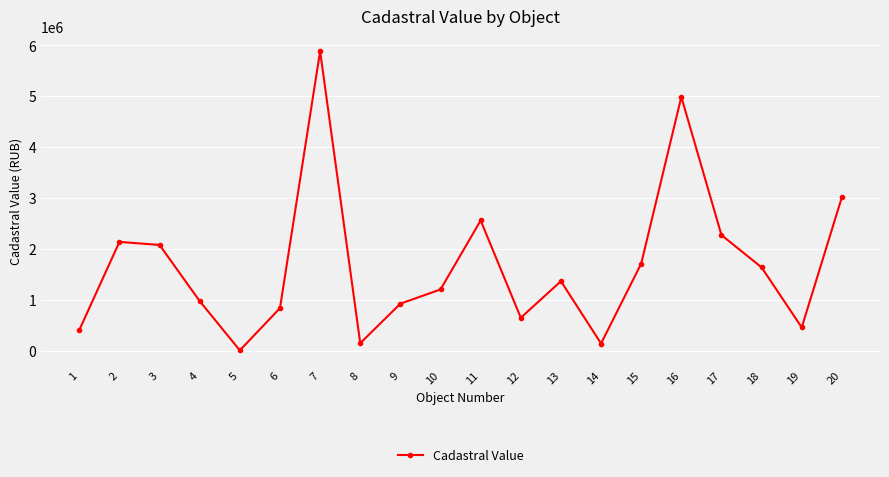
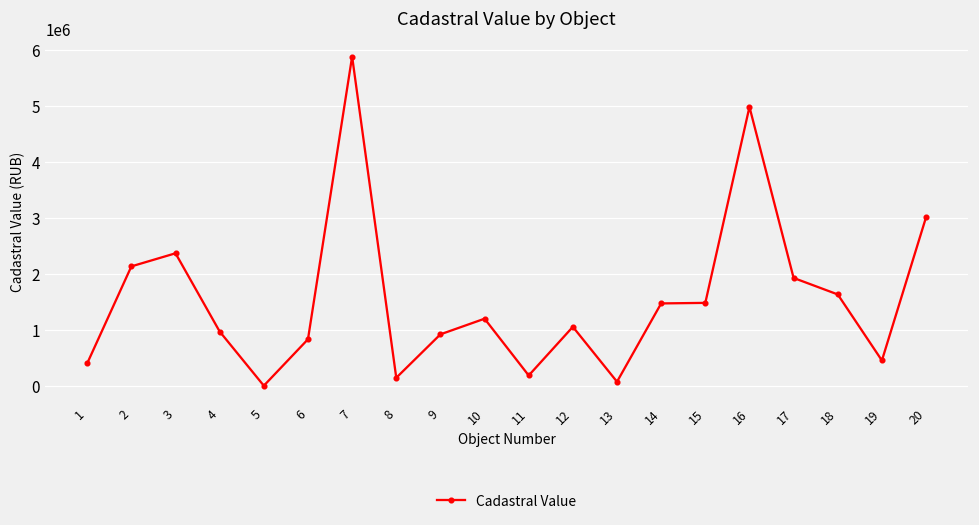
  {
    "1": 400000,
    "2": 2100000,
-   "3": 2100000,
+   "3": 2400000,
    "4": 1000000,
    "5": 0,
    "6": 800000,
    "7": 5900000,
    "8": 200000,
    "9": 900000,
    "10": 1200000,
-   "11": 2600000,
-   "12": 700000,
-   "13": 1400000,
-   "14": 100000,
-   "15": 1700000,
+   "11": 200000,
+   "12": 1100000,
+   "13": 100000,
+   "14": 1500000,
+   "15": 1500000,
    "16": 5000000,
-   "17": 2300000,
+   "17": 1900000,
    "18": 1600000,
    "19": 500000,
    "20": 3000000
  }
